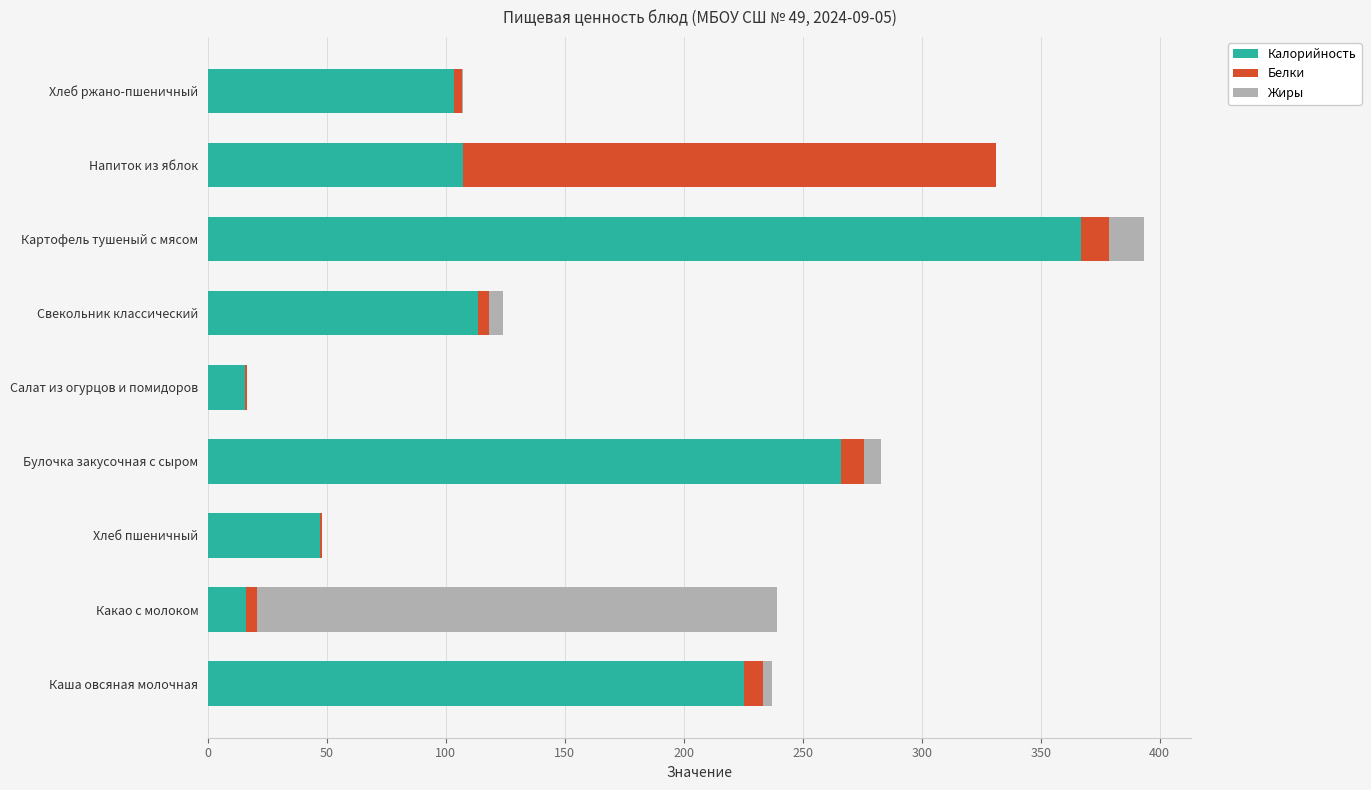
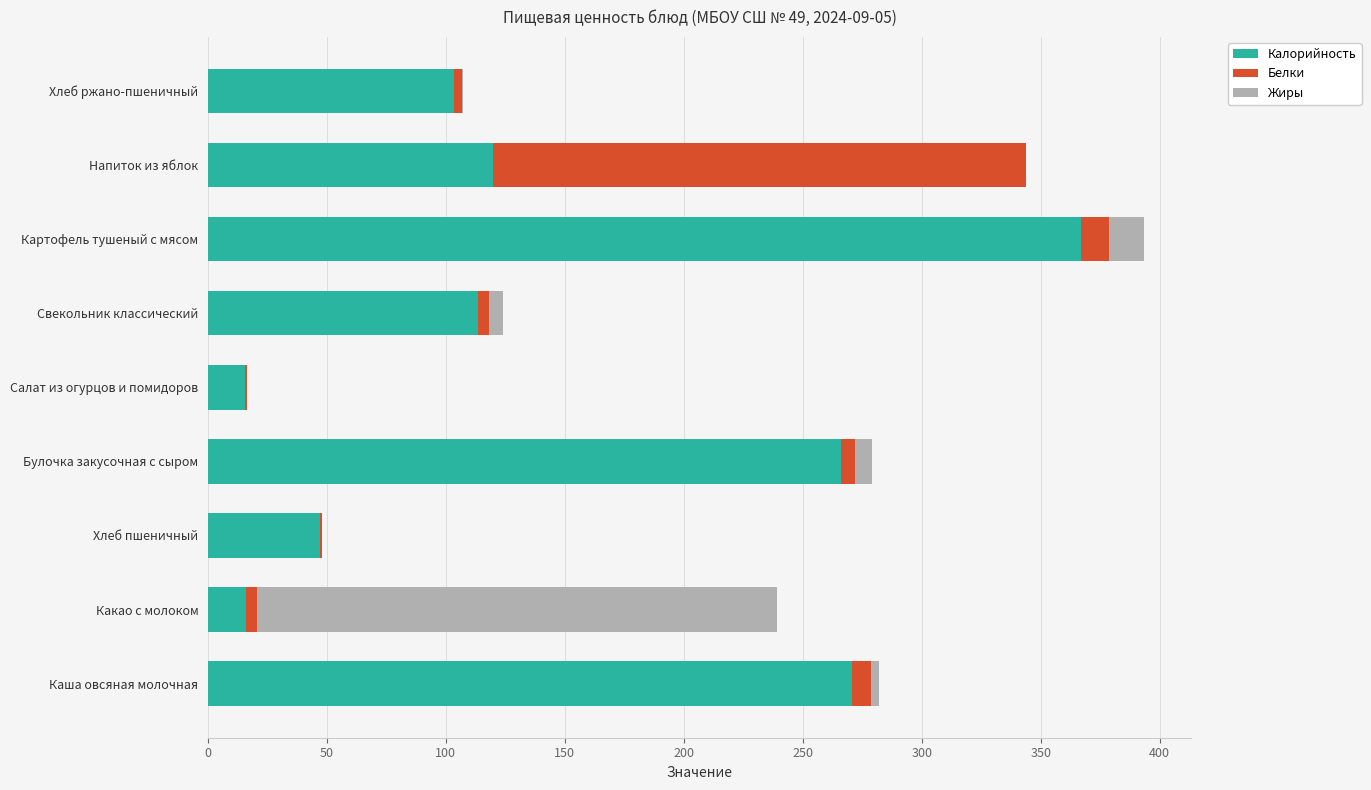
  {
    "Калорийность": {
      "Хлеб ржано-пшеничный": 104,
-     "Напиток из яблок": 107,
+     "Напиток из яблок": 120,
      "Картофель тушеный с мясом": 367,
      "Свекольник классический": 113,
      "Салат из огурцов и помидоров": 16,
      "Булочка закусочная с сыром": 266,
      "Хлеб пшеничный": 47,
      "Какао с молоком": 16,
-     "Каша овсяная молочная": 226
+     "Каша овсяная молочная": 271
    },
    "Белки": {
      "Хлеб ржано-пшеничный": 3,
      "Напиток из яблок": 224,
      "Картофель тушеный с мясом": 12,
      "Свекольник классический": 5,
-     "Булочка закусочная с сыром": 10,
+     "Булочка закусочная с сыром": 6,
      "Какао с молоком": 5,
      "Каша овсяная молочная": 8
    },
    "Жиры": {
      "Напиток из яблок": 0,
      "Картофель тушеный с мясом": 15,
      "Свекольник классический": 6,
      "Булочка закусочная с сыром": 7,
      "Какао с молоком": 218,
      "Каша овсяная молочная": 4
    }
  }
